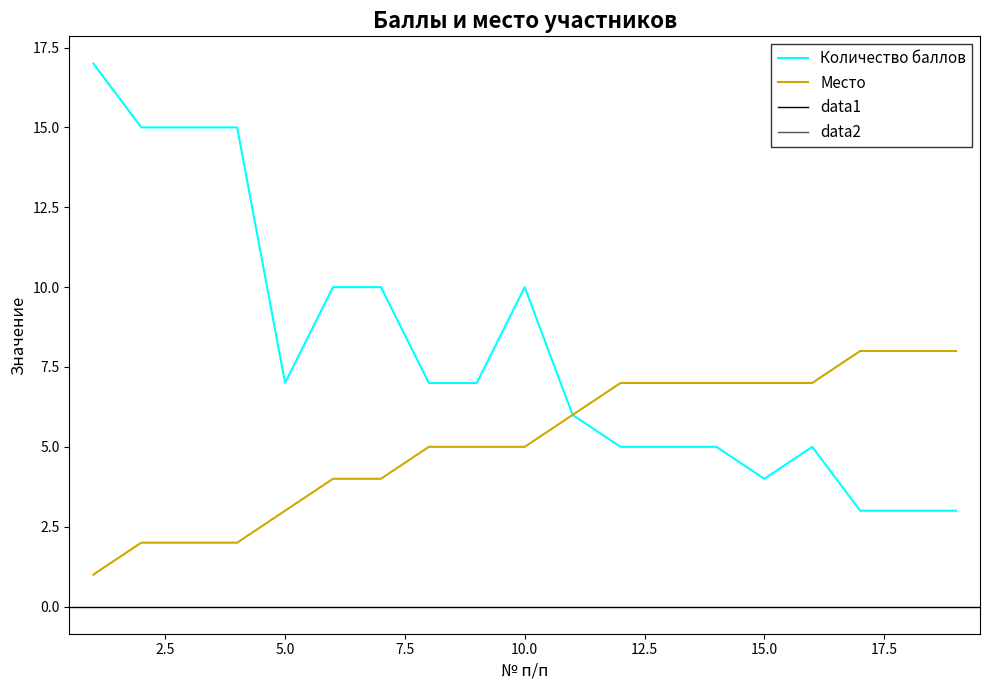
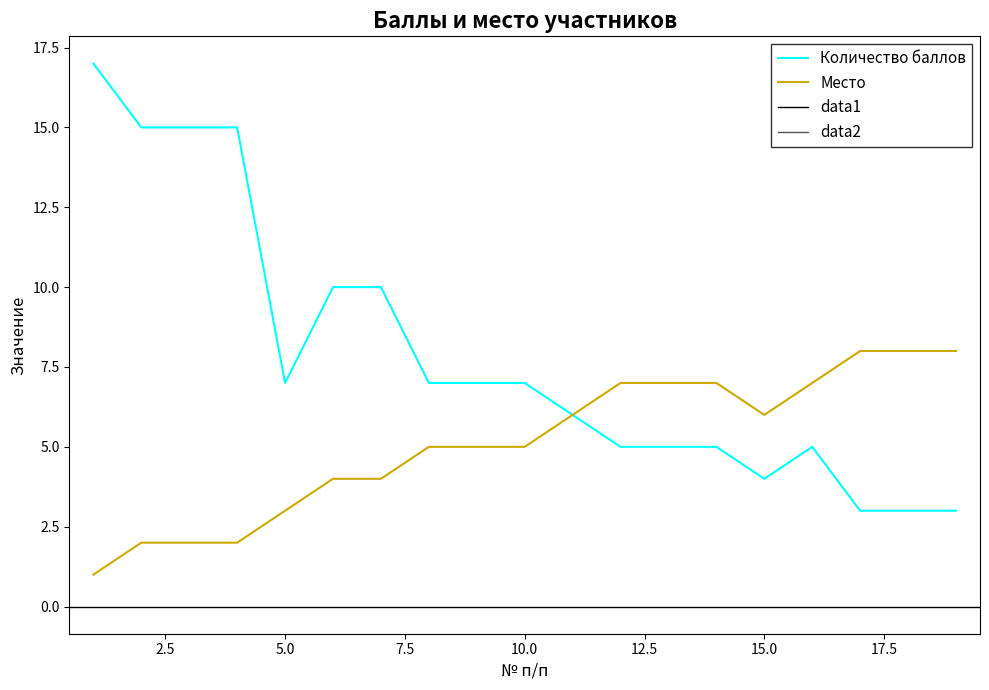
  {
    "Количество баллов": {
      "5.0": 7,
-     "10.0": 10,
+     "10.0": 7,
      "15.0": 4
    },
    "Место": {
      "5.0": 3,
      "10.0": 5,
-     "15.0": 7
+     "15.0": 6
    }
  }
